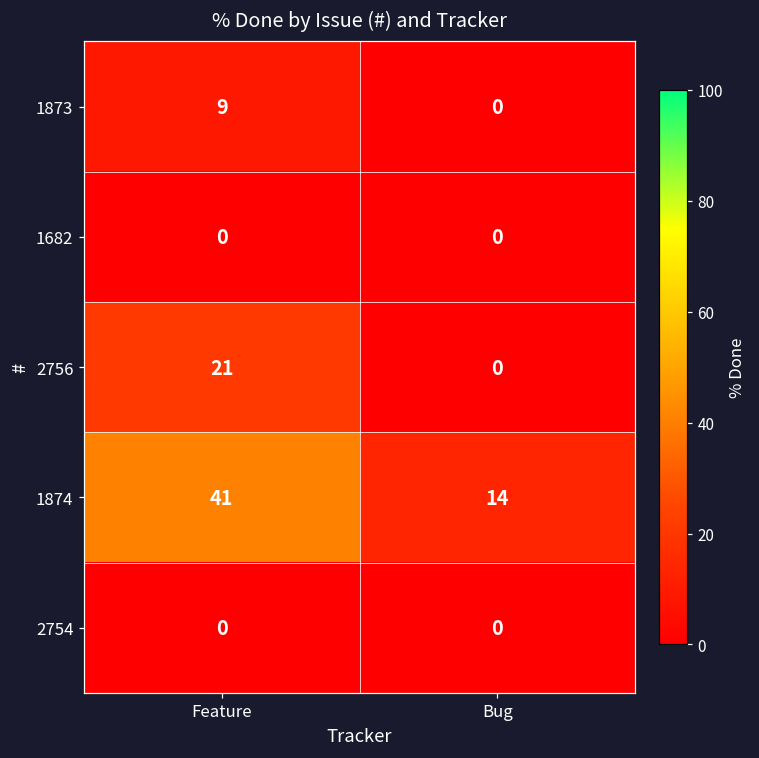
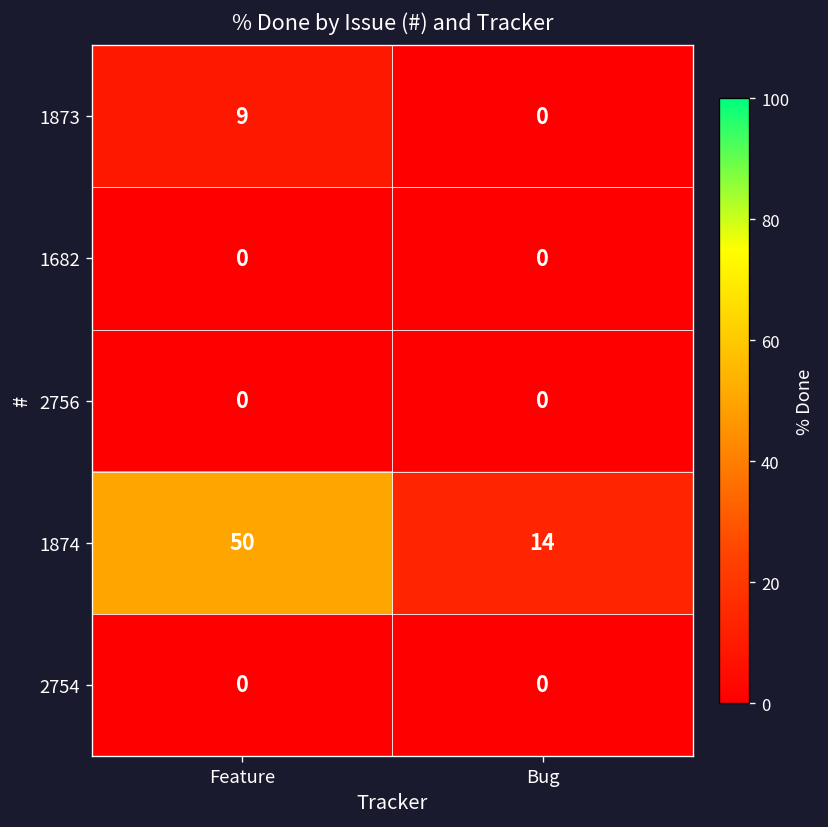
  {
    "1873": {
      "Feature": 9,
      "Bug": 0
    },
    "1682": {
      "Feature": 0,
      "Bug": 0
    },
    "2756": {
-     "Feature": 21,
+     "Feature": 0,
      "Bug": 0
    },
    "1874": {
-     "Feature": 41,
+     "Feature": 50,
      "Bug": 14
    },
    "2754": {
      "Feature": 0,
      "Bug": 0
    }
  }
